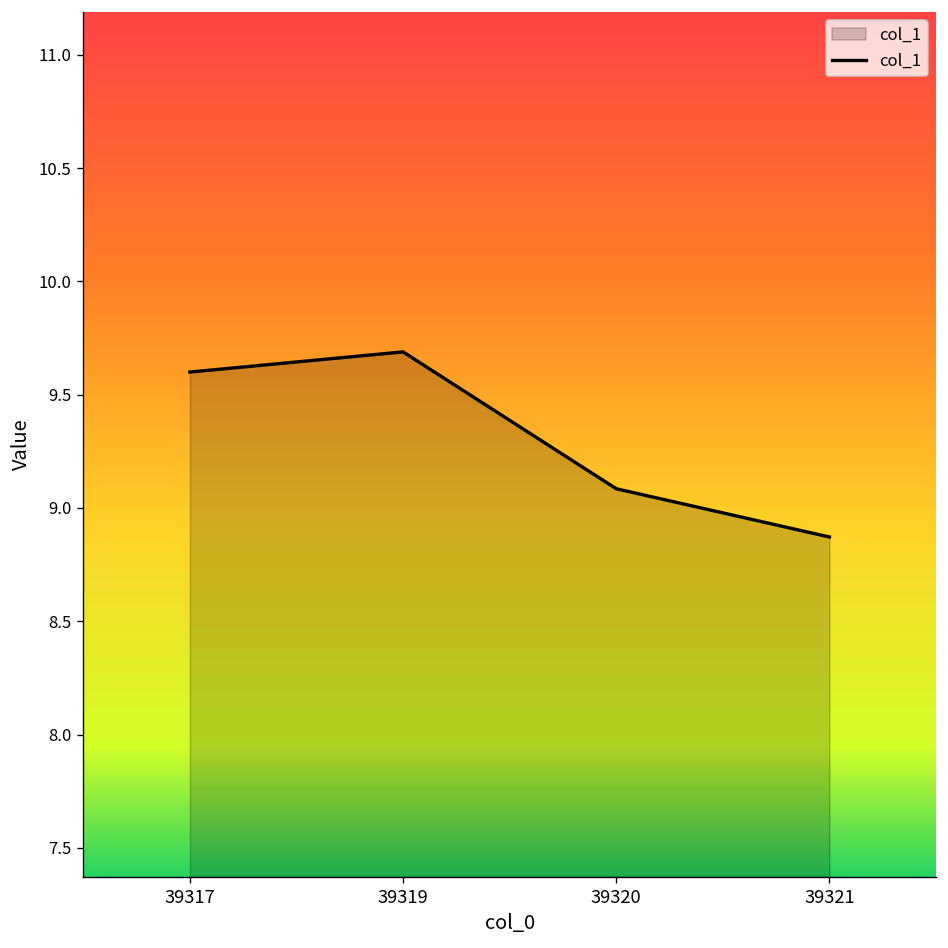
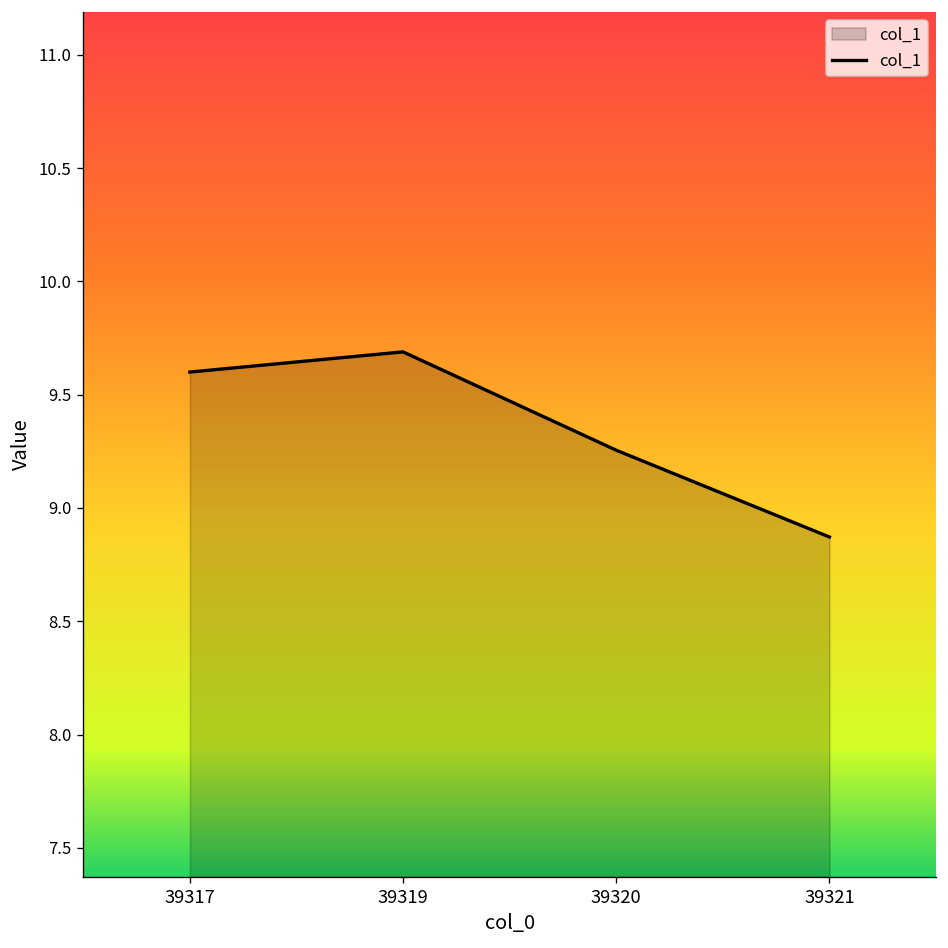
  {
    "39317": 9.60,
    "39319": 9.69,
-   "39320": 9.09,
+   "39320": 9.26,
    "39321": 8.87
  }
